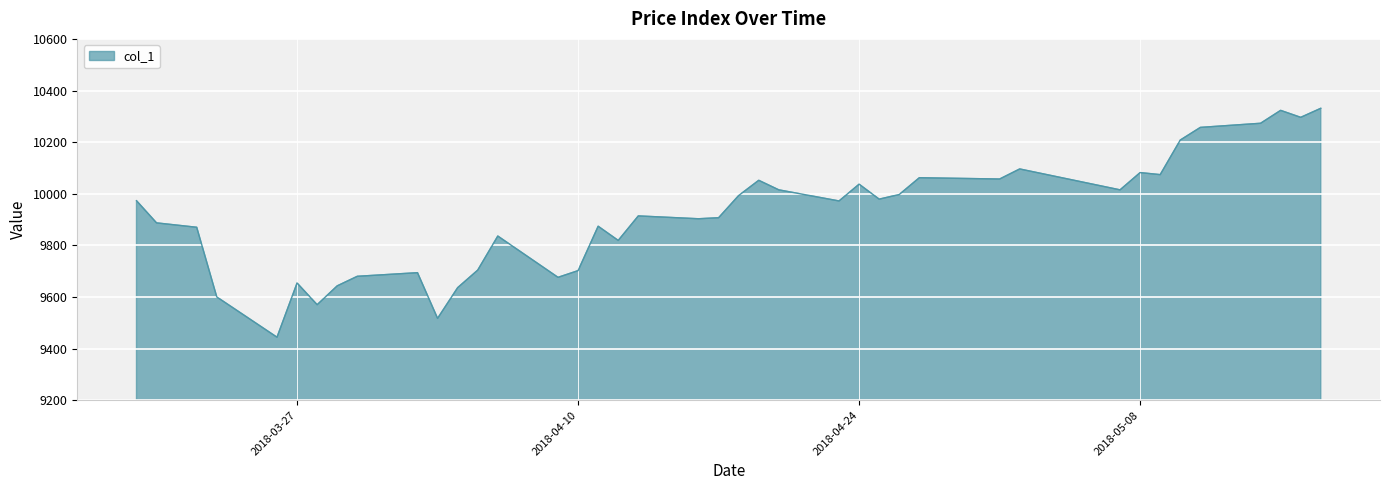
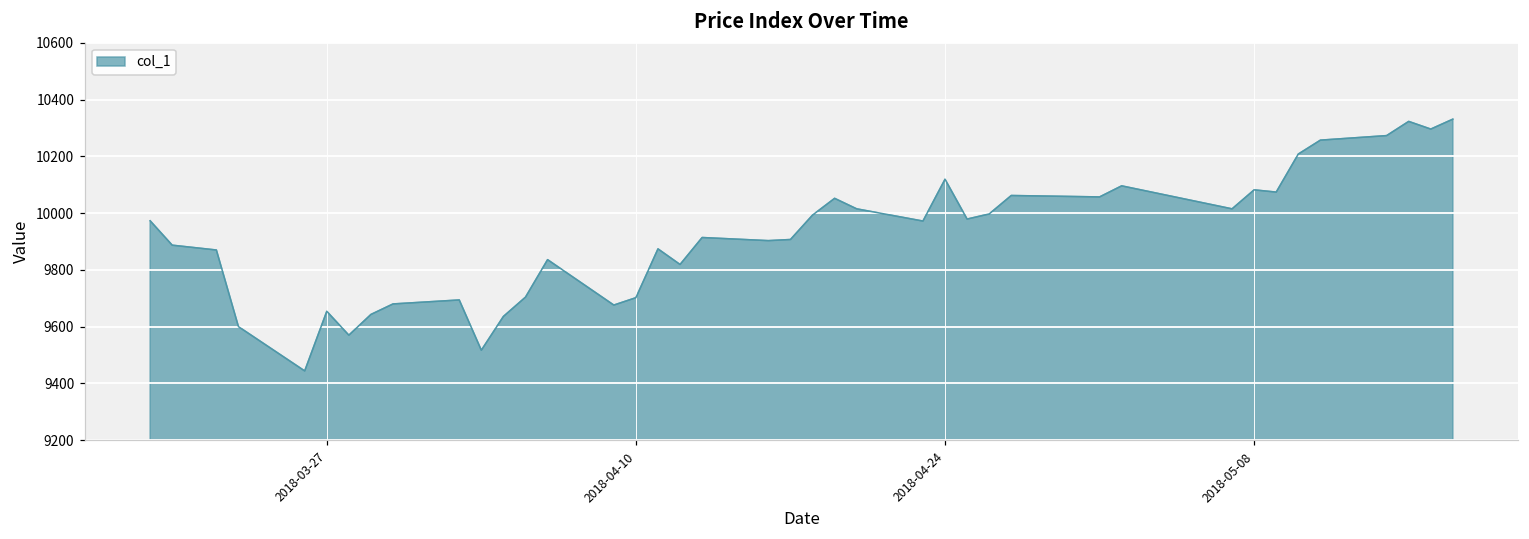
  {
    "2018-03-27": 9650,
    "2018-04-10": 9700,
-   "2018-04-24": 10040,
+   "2018-04-24": 10120,
    "2018-05-08": 10080
  }
